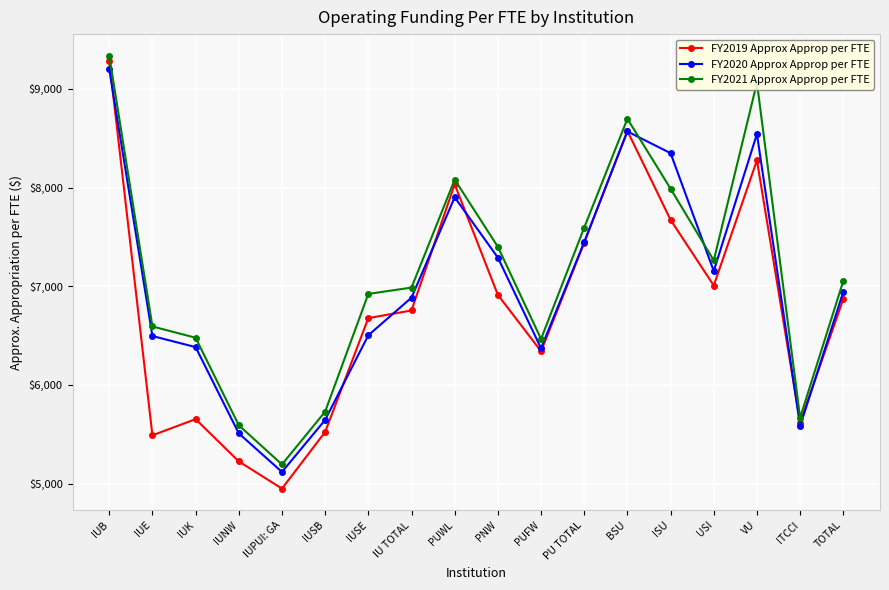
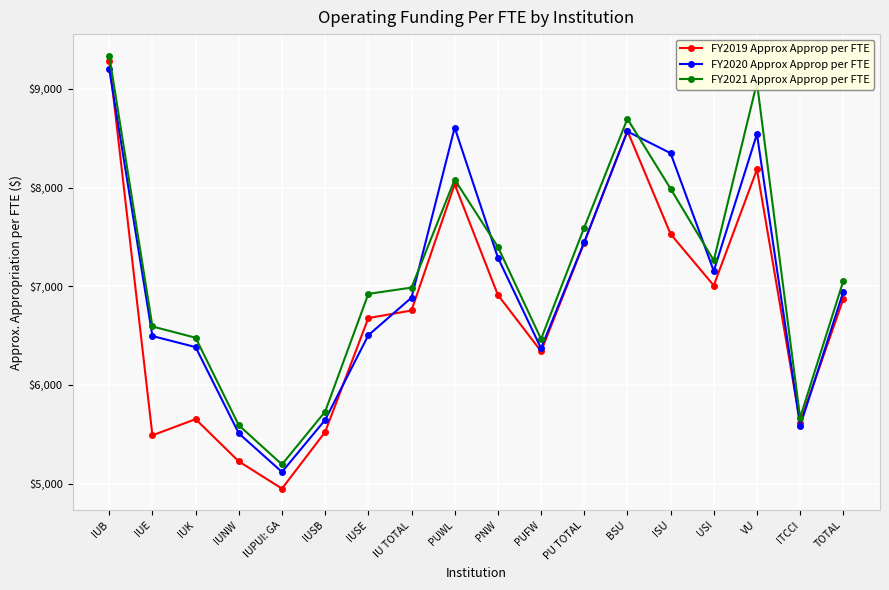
  {
    "FY2019 Approx Approp per FTE": {
      "IUB": "$9,300",
      "IUE": "$5,500",
      "IUK": "$5,700",
      "IUNW": "$5,200",
      "IUPUI: GA": "$4,900",
      "IUSB": "$5,500",
      "IUSE": "$6,700",
      "IU TOTAL": "$6,800",
      "PUWL": "$8,000",
      "PNW": "$6,900",
      "PUFW": "$6,300",
-     "ISU": "$7,700",
+     "ISU": "$7,500",
      "USI": "$7,000",
-     "VU": "$8,300",
+     "VU": "$8,200",
      "ITCCI": "$5,600",
      "TOTAL": "$6,900"
    },
    "FY2020 Approx Approp per FTE": {
      "IUB": "$9,200",
      "IUE": "$6,500",
      "IUK": "$6,400",
      "IUNW": "$5,500",
      "IUPUI: GA": "$5,100",
      "IUSB": "$5,600",
      "IUSE": "$6,500",
      "IU TOTAL": "$6,900",
-     "PUWL": "$7,900",
+     "PUWL": "$8,600",
      "PNW": "$7,300",
      "PUFW": "$6,400",
      "ISU": "$8,300",
      "USI": "$7,200",
      "VU": "$8,500",
      "ITCCI": "$5,600",
      "TOTAL": "$6,900"
    },
    "FY2021 Approx Approp per FTE": {
      "IUB": "$9,300",
      "IUE": "$6,600",
      "IUK": "$6,500",
      "IUNW": "$5,600",
      "IUPUI: GA": "$5,200",
      "IUSB": "$5,700",
      "IUSE": "$6,900",
      "IU TOTAL": "$7,000",
      "PUWL": "$8,100",
      "PNW": "$7,400",
      "PUFW": "$6,500",
      "PU TOTAL": "$7,600",
      "BSU": "$8,700",
      "ISU": "$8,000",
      "USI": "$7,300",
      "ITCCI": "$5,700",
      "TOTAL": "$7,100"
    }
  }
